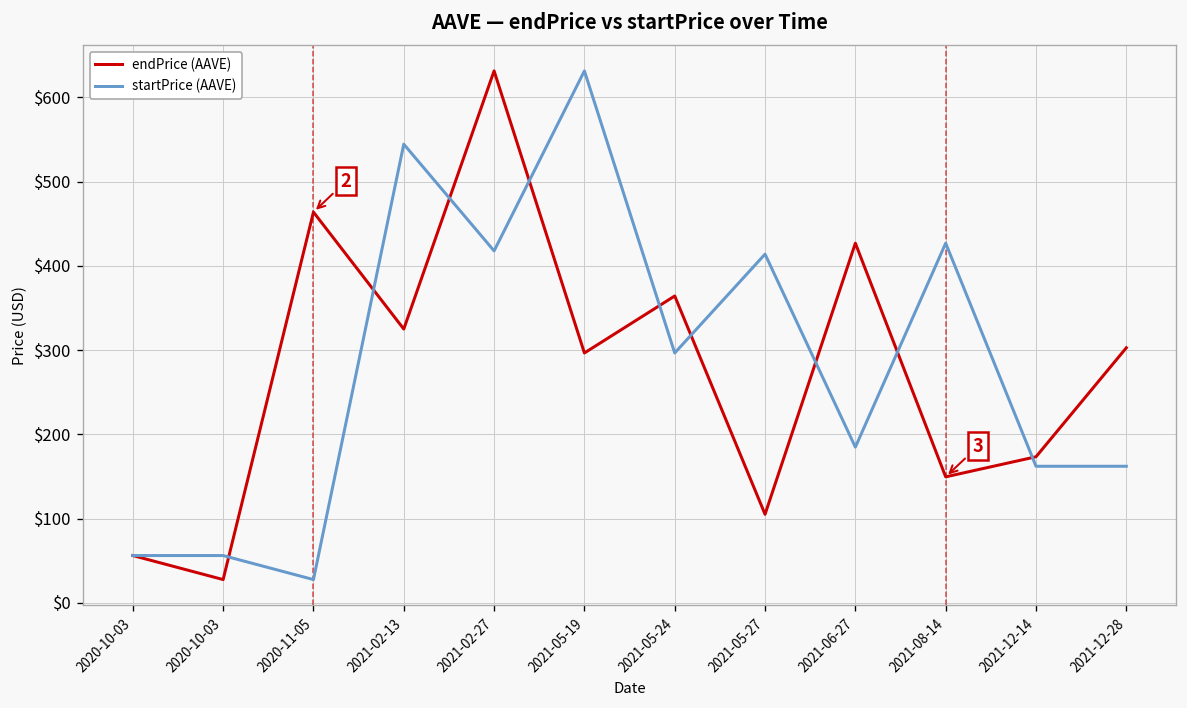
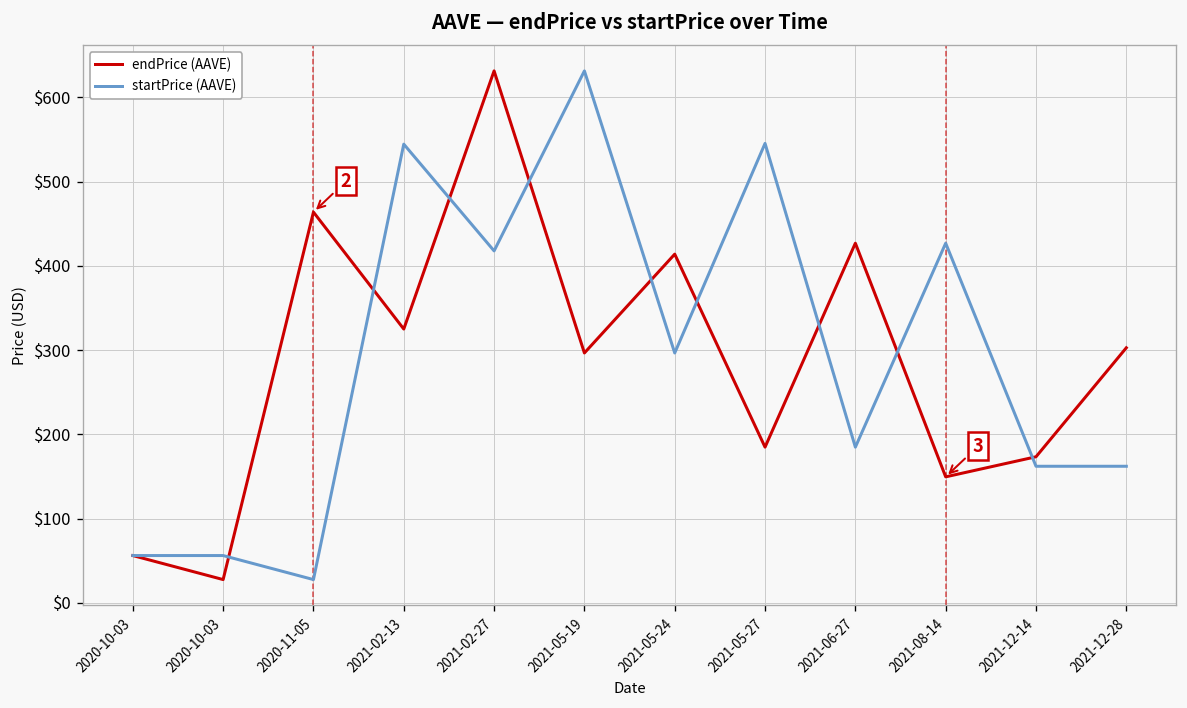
  {
    "endPrice (AAVE)": {
      "2021-02-13": "$320",
      "2021-02-27": "$630",
      "2021-05-19": "$300",
-     "2021-05-24": "$360",
-     "2021-05-27": "$110",
+     "2021-05-24": "$410",
+     "2021-05-27": "$180",
      "2021-06-27": "$430",
      "2021-12-14": "$170",
      "2021-12-28": "$300"
    },
    "startPrice (AAVE)": {
      "2020-11-05": "$30",
      "2021-02-13": "$540",
      "2021-02-27": "$420",
      "2021-05-19": "$630",
      "2021-05-24": "$300",
-     "2021-05-27": "$410",
+     "2021-05-27": "$550",
      "2021-06-27": "$180",
      "2021-08-14": "$430",
      "2021-12-14": "$160",
      "2021-12-28": "$160"
    }
  }
